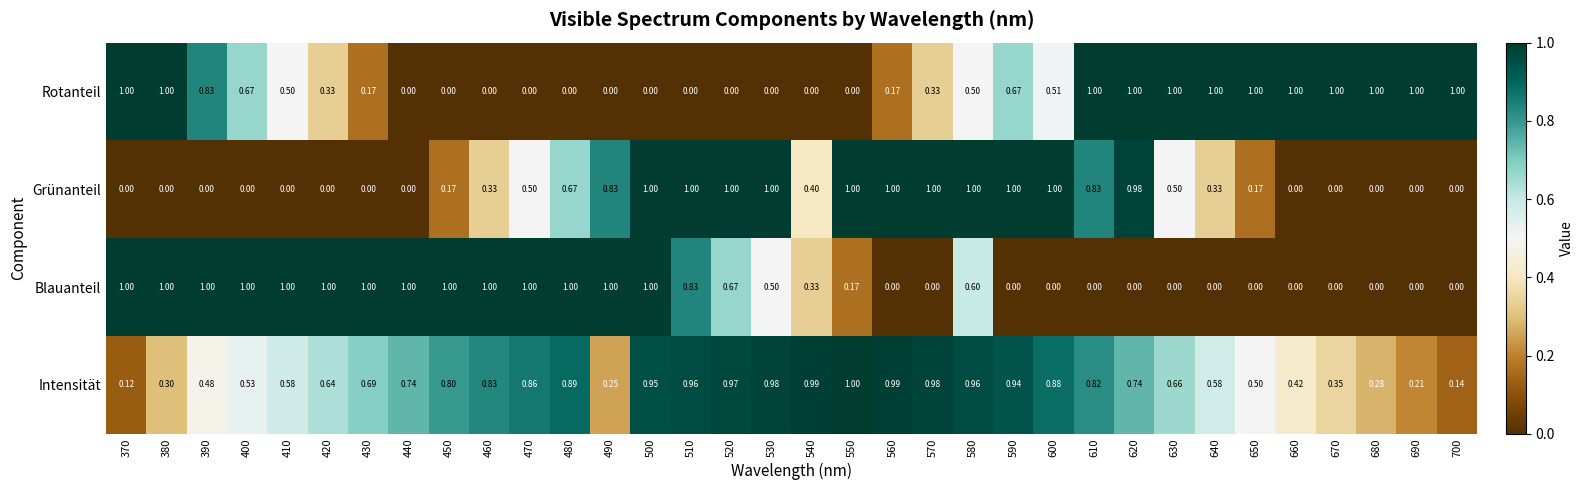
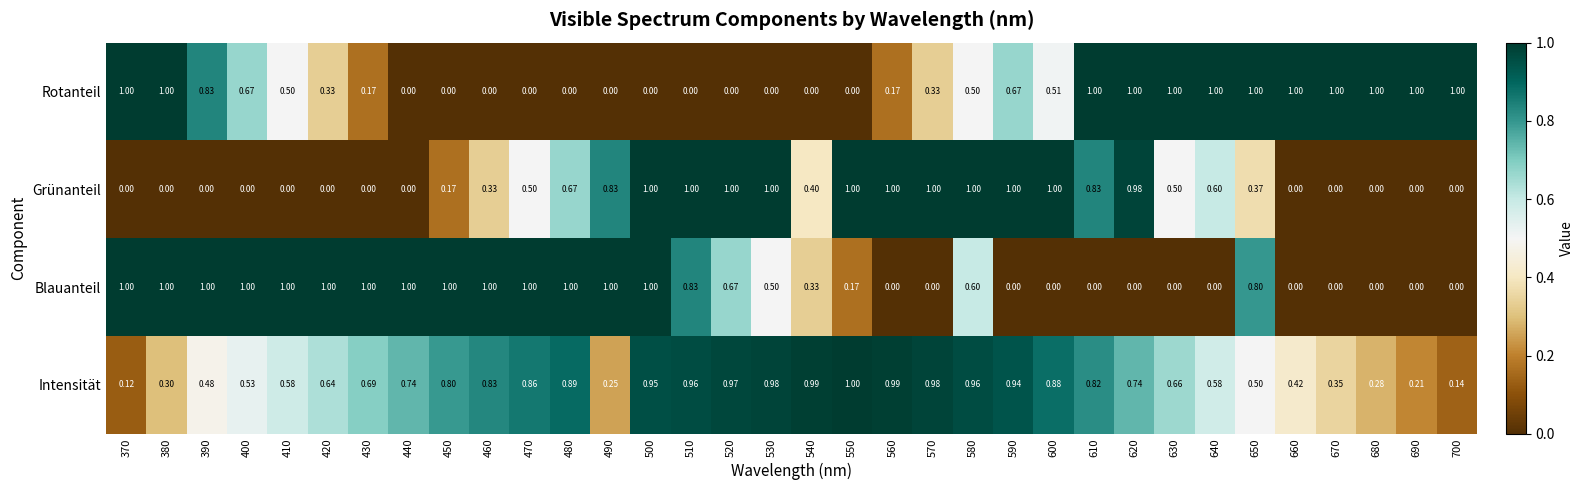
  {
    "Rotanteil": {
      "370": 1.00,
      "380": 1.00,
      "390": 0.83,
      "400": 0.67,
      "410": 0.50,
      "420": 0.33,
      "430": 0.17,
      "440": 0.00,
      "450": 0.00,
      "460": 0.00,
      "470": 0.00,
      "480": 0.00,
      "490": 0.00,
      "500": 0.00,
      "510": 0.00,
      "520": 0.00,
      "530": 0.00,
      "540": 0.00,
      "550": 0.00,
      "560": 0.17,
      "570": 0.33,
      "580": 0.50,
      "590": 0.67,
      "600": 0.51,
      "610": 1.00,
      "620": 1.00,
      "630": 1.00,
      "640": 1.00,
      "650": 1.00,
      "660": 1.00,
      "670": 1.00,
      "680": 1.00,
      "690": 1.00,
      "700": 1.00
    },
    "Grünanteil": {
      "370": 0.00,
      "380": 0.00,
      "390": 0.00,
      "400": 0.00,
      "410": 0.00,
      "420": 0.00,
      "430": 0.00,
      "440": 0.00,
      "450": 0.17,
      "460": 0.33,
      "470": 0.50,
      "480": 0.67,
      "490": 0.83,
      "500": 1.00,
      "510": 1.00,
      "520": 1.00,
      "530": 1.00,
      "540": 0.40,
      "550": 1.00,
      "560": 1.00,
      "570": 1.00,
      "580": 1.00,
      "590": 1.00,
      "600": 1.00,
      "610": 0.83,
      "620": 0.98,
      "630": 0.50,
-     "640": 0.33,
-     "650": 0.17,
+     "640": 0.60,
+     "650": 0.37,
      "660": 0.00,
      "670": 0.00,
      "680": 0.00,
      "690": 0.00,
      "700": 0.00
    },
    "Blauanteil": {
      "370": 1.00,
      "380": 1.00,
      "390": 1.00,
      "400": 1.00,
      "410": 1.00,
      "420": 1.00,
      "430": 1.00,
      "440": 1.00,
      "450": 1.00,
      "460": 1.00,
      "470": 1.00,
      "480": 1.00,
      "490": 1.00,
      "500": 1.00,
      "510": 0.83,
      "520": 0.67,
      "530": 0.50,
      "540": 0.33,
      "550": 0.17,
      "560": 0.00,
      "570": 0.00,
      "580": 0.60,
      "590": 0.00,
      "600": 0.00,
      "610": 0.00,
      "620": 0.00,
      "630": 0.00,
      "640": 0.00,
-     "650": 0.00,
+     "650": 0.80,
      "660": 0.00,
      "670": 0.00,
      "680": 0.00,
      "690": 0.00,
      "700": 0.00
    },
    "Intensität": {
      "370": 0.12,
      "380": 0.30,
      "390": 0.48,
      "400": 0.53,
      "410": 0.58,
      "420": 0.64,
      "430": 0.69,
      "440": 0.74,
      "450": 0.80,
      "460": 0.83,
      "470": 0.86,
      "480": 0.89,
      "490": 0.25,
      "500": 0.95,
      "510": 0.96,
      "520": 0.97,
      "530": 0.98,
      "540": 0.99,
      "550": 1.00,
      "560": 0.99,
      "570": 0.98,
      "580": 0.96,
      "590": 0.94,
      "600": 0.88,
      "610": 0.82,
      "620": 0.74,
      "630": 0.66,
      "640": 0.58,
      "650": 0.50,
      "660": 0.42,
      "670": 0.35,
      "680": 0.28,
      "690": 0.21,
      "700": 0.14
    }
  }
